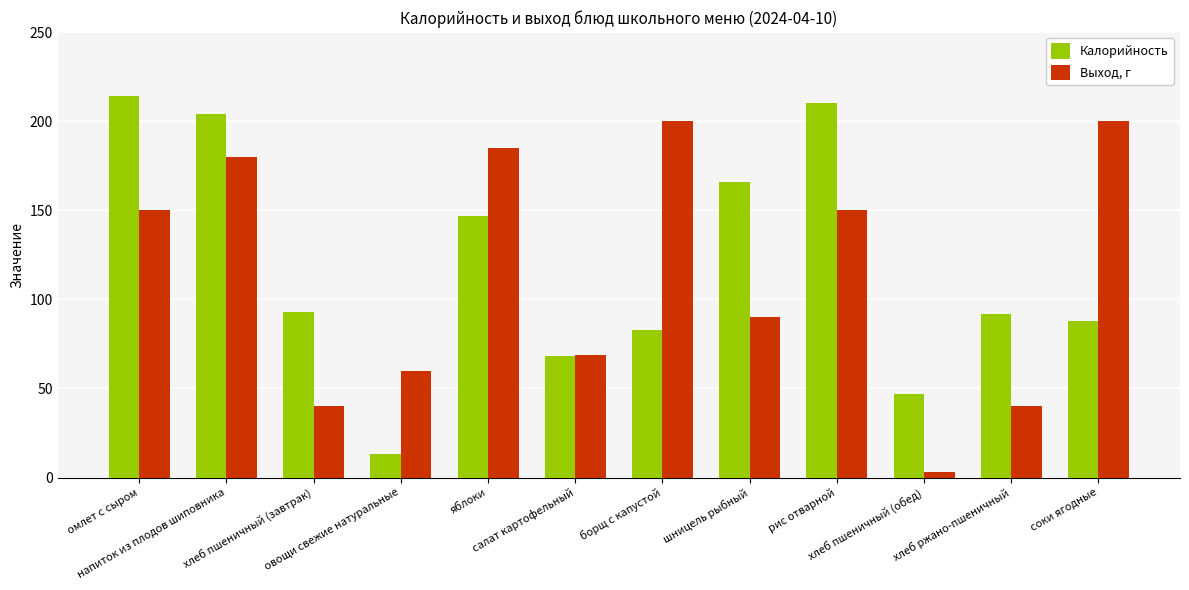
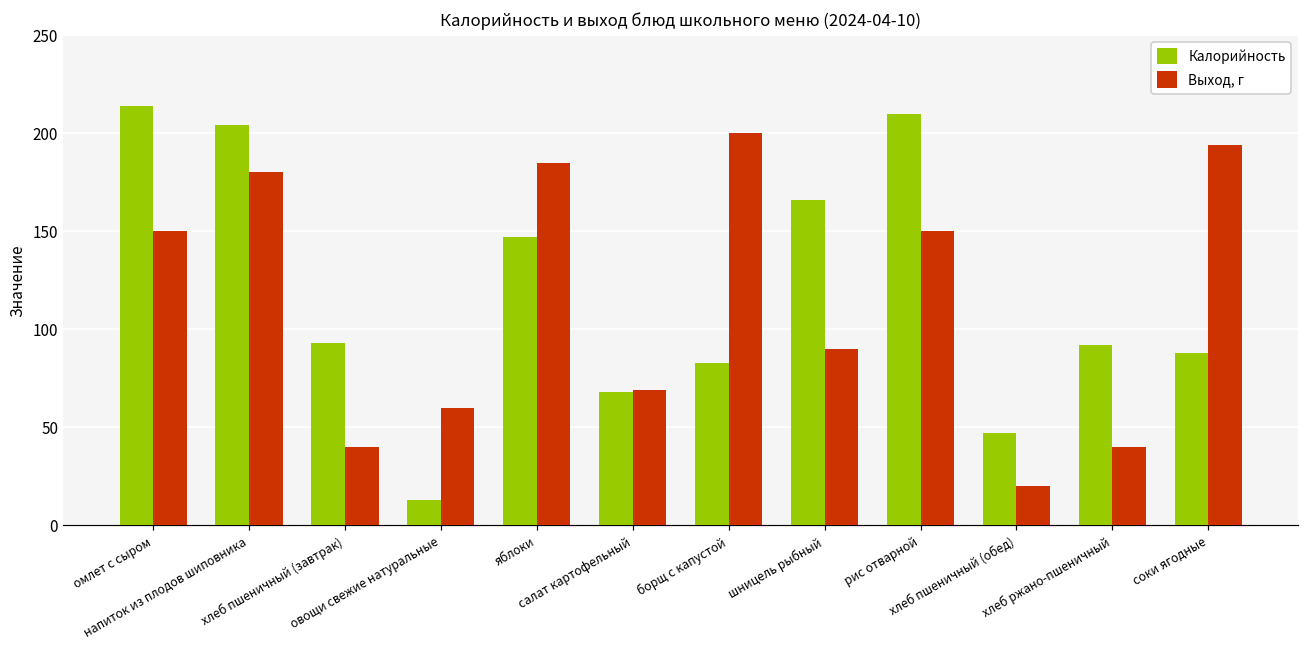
  {
    "Калорийность": {
      "омлет с сыром": 214,
      "напиток из плодов шиповника": 204,
      "хлеб пшеничный (завтрак)": 93,
      "овощи свежие натуральные": 13,
      "яблоки": 147,
      "салат картофельный": 68,
      "борщ с капустой": 83,
      "шницель рыбный": 166,
      "рис отварной": 210,
      "хлеб пшеничный (обед)": 47,
      "хлеб ржано-пшеничный": 92,
      "соки ягодные": 88
    },
    "Выход, г": {
      "омлет с сыром": 150,
      "напиток из плодов шиповника": 180,
      "хлеб пшеничный (завтрак)": 40,
      "овощи свежие натуральные": 60,
      "яблоки": 185,
      "салат картофельный": 69,
      "борщ с капустой": 200,
      "шницель рыбный": 90,
      "рис отварной": 150,
-     "хлеб пшеничный (обед)": 3,
+     "хлеб пшеничный (обед)": 20,
      "хлеб ржано-пшеничный": 40,
-     "соки ягодные": 200
+     "соки ягодные": 194
    }
  }
